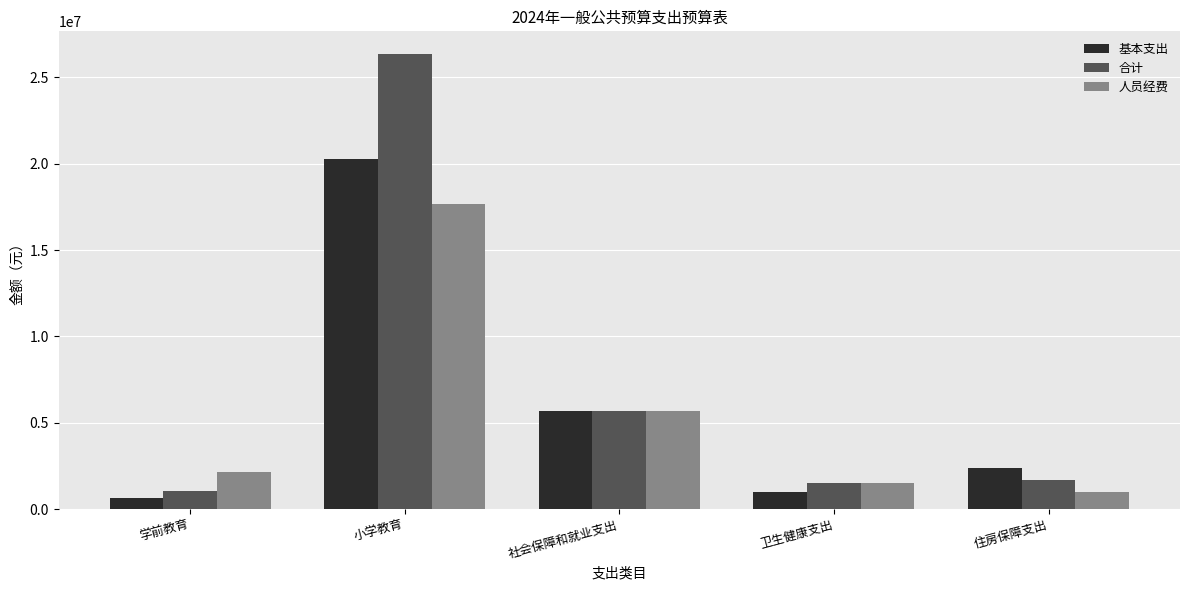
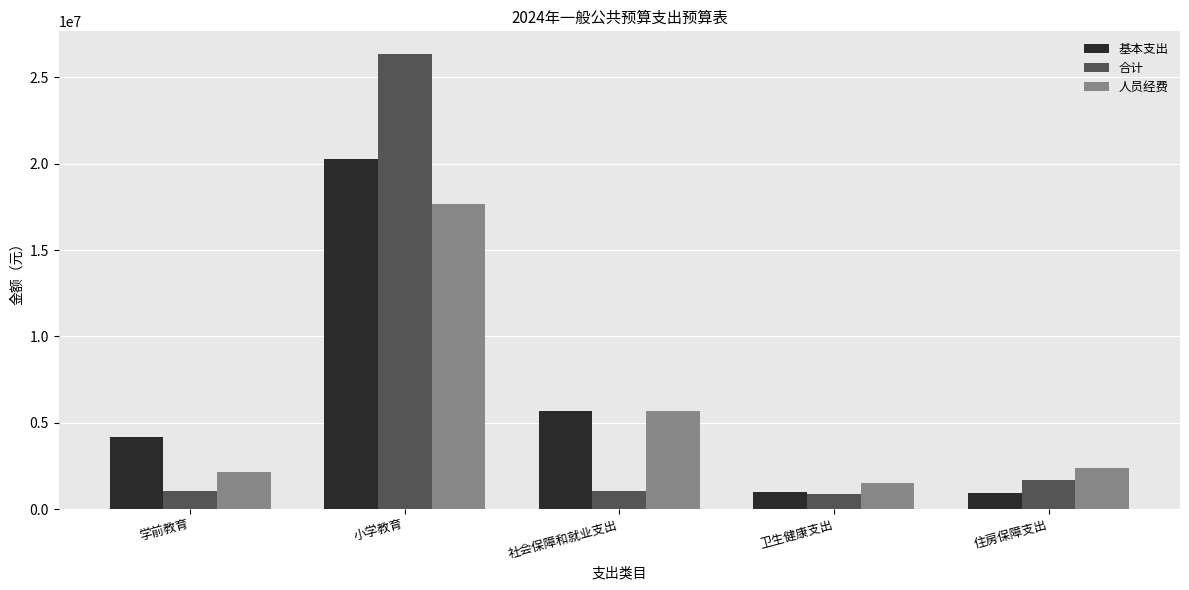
  {
    "基本支出": {
-     "学前教育": 600000,
+     "学前教育": 4200000,
      "小学教育": 20300000,
      "社会保障和就业支出": 5700000,
      "卫生健康支出": 1000000,
-     "住房保障支出": 2400000
+     "住房保障支出": 1000000
    },
    "合计": {
      "学前教育": 1000000,
      "小学教育": 26400000,
-     "社会保障和就业支出": 5700000,
-     "卫生健康支出": 1500000,
+     "社会保障和就业支出": 1000000,
+     "卫生健康支出": 900000,
      "住房保障支出": 1700000
    },
    "人员经费": {
      "学前教育": 2100000,
      "小学教育": 17700000,
      "社会保障和就业支出": 5700000,
      "卫生健康支出": 1500000,
-     "住房保障支出": 1000000
+     "住房保障支出": 2400000
    }
  }
